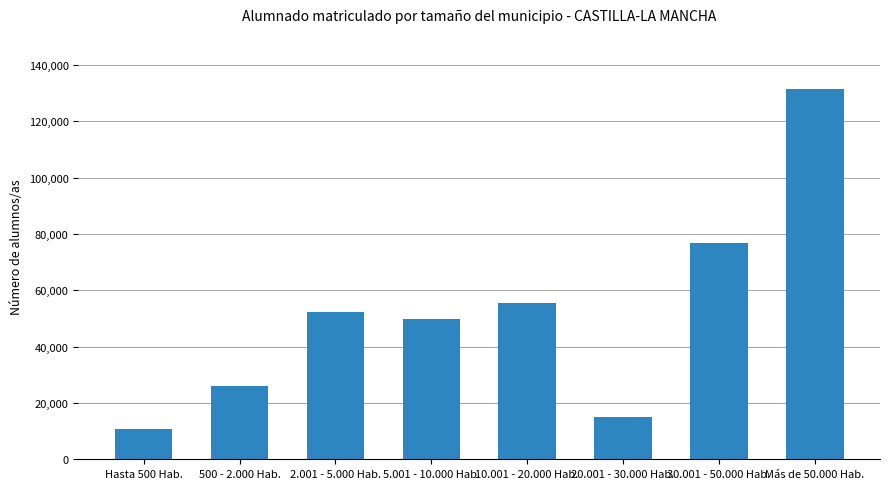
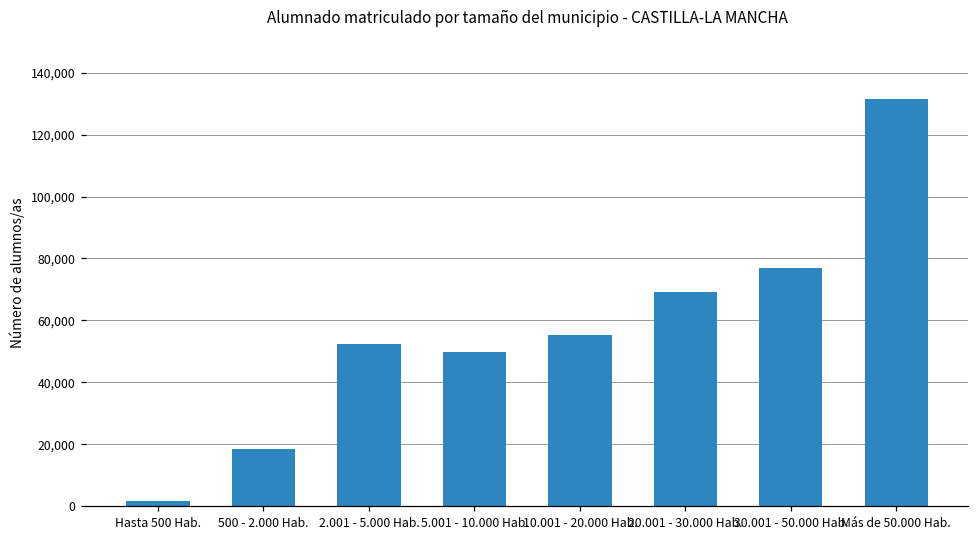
  {
-   "Hasta 500 Hab.": "11,000",
-   "500 - 2.000 Hab.": "26,000",
+   "Hasta 500 Hab.": "2,000",
+   "500 - 2.000 Hab.": "19,000",
    "2.001 - 5.000 Hab.": "52,000",
    "5.001 - 10.000 Hab.": "50,000",
    "10.001 - 20.000 Hab.": "55,000",
-   "20.001 - 30.000 Hab.": "15,000",
+   "20.001 - 30.000 Hab.": "69,000",
    "30.001 - 50.000 Hab.": "77,000",
    "Más de 50.000 Hab.": "131,000"
  }
